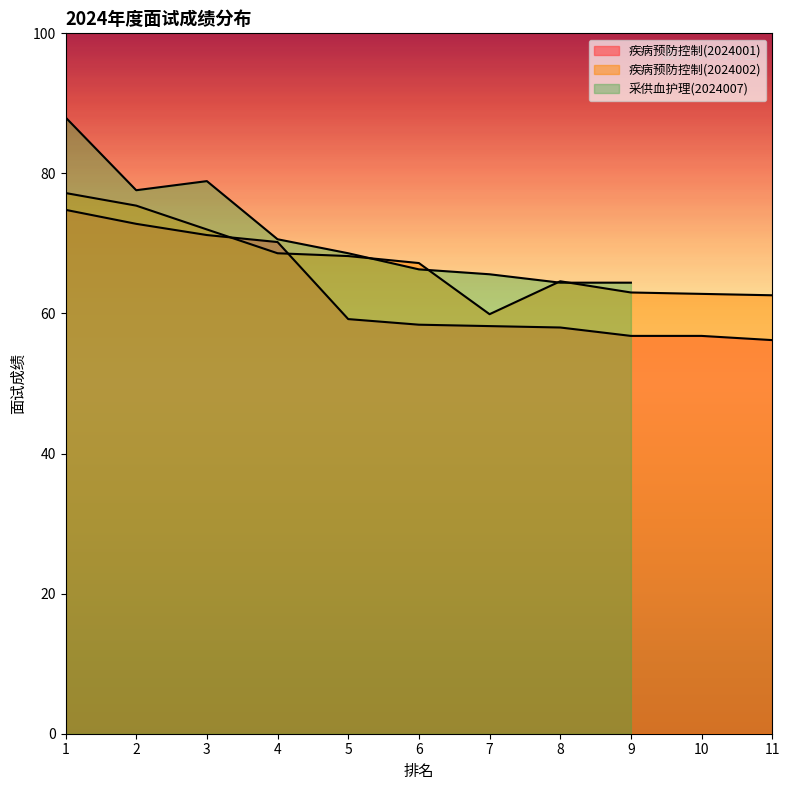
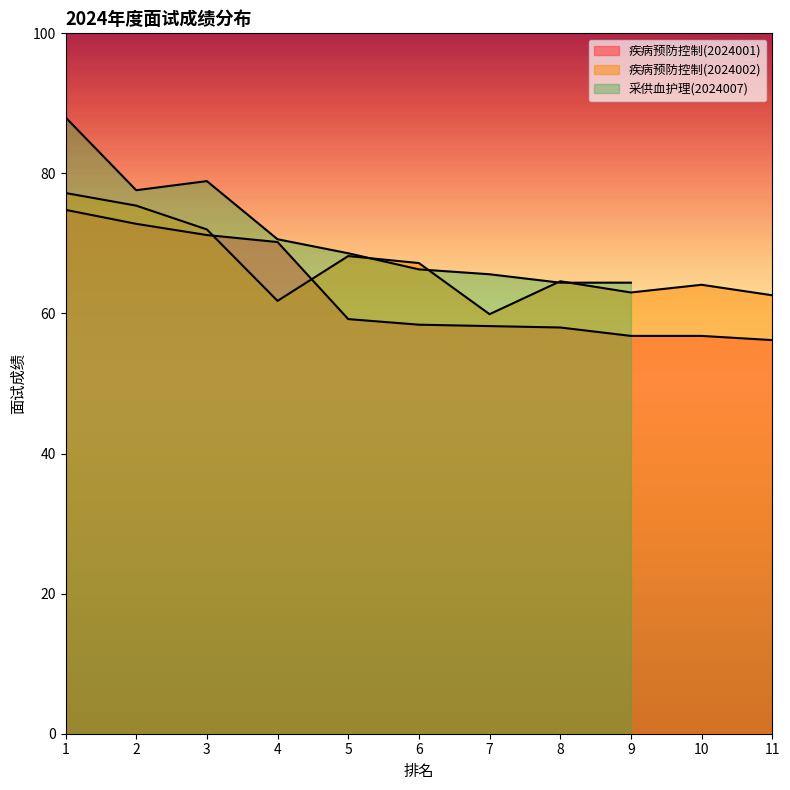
  {
    "疾病预防控制(2024001)": {
      "1": 75,
      "2": 73,
      "3": 71,
      "4": 70,
      "5": 59,
      "6": 58,
      "7": 58,
      "8": 58,
      "9": 57,
      "10": 57,
      "11": 56
    },
    "疾病预防控制(2024002)": {
      "1": 77,
      "2": 75,
      "3": 72,
-     "4": 69,
+     "4": 62,
      "5": 68,
      "6": 67,
      "7": 60,
      "9": 63,
-     "10": 63,
+     "10": 64,
      "11": 63
    },
    "采供血护理(2024007)": {
      "1": 88,
      "2": 78,
      "3": 79,
      "4": 71,
      "5": 69,
      "6": 66,
      "7": 66,
      "9": 64
    }
  }
